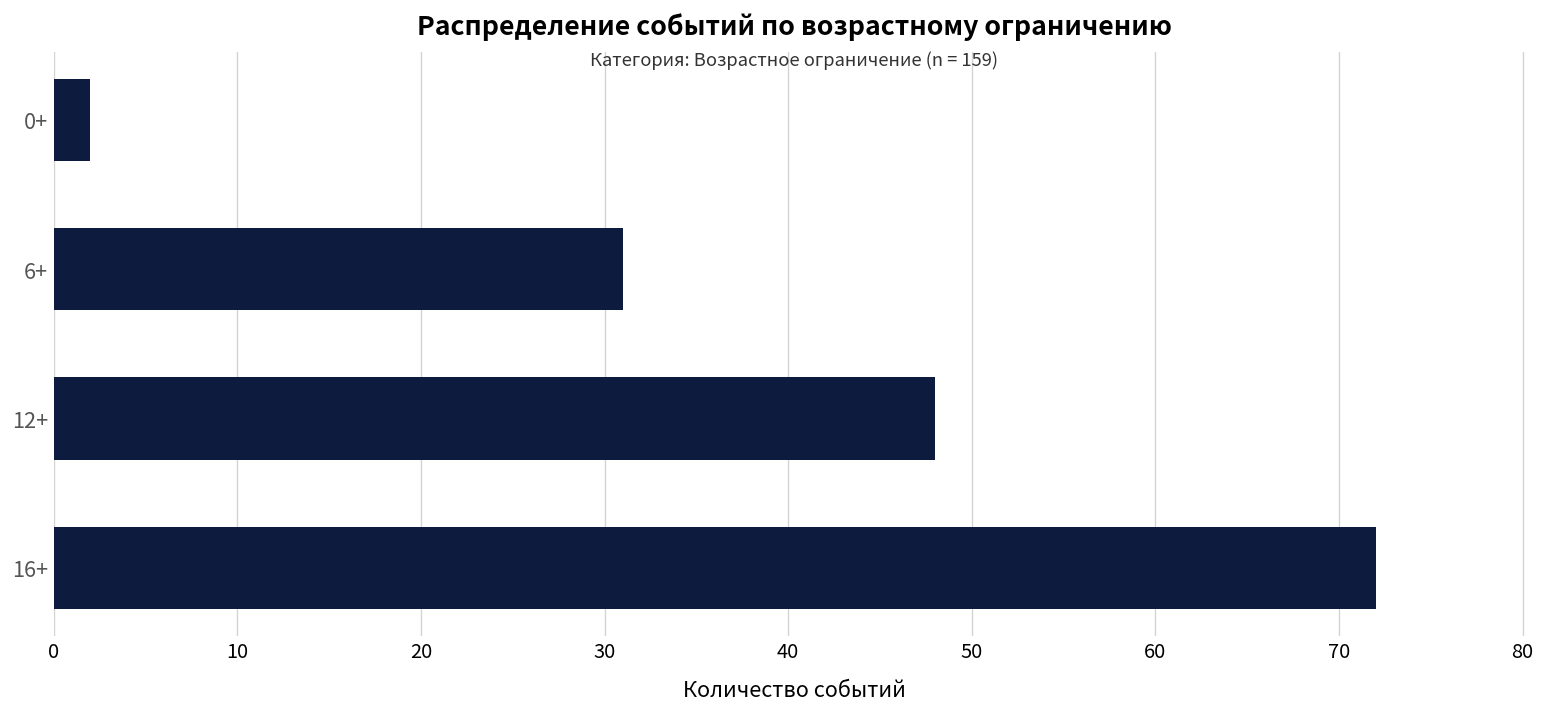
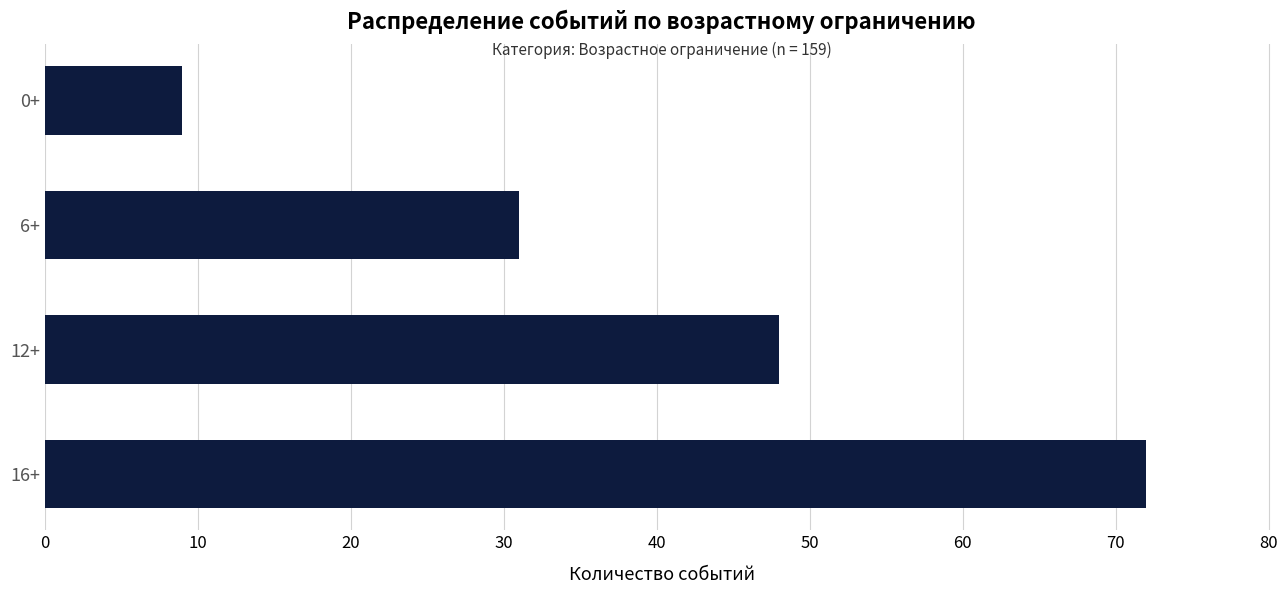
  {
-   "0+": 2,
+   "0+": 9,
    "6+": 31,
    "12+": 48,
    "16+": 72
  }
